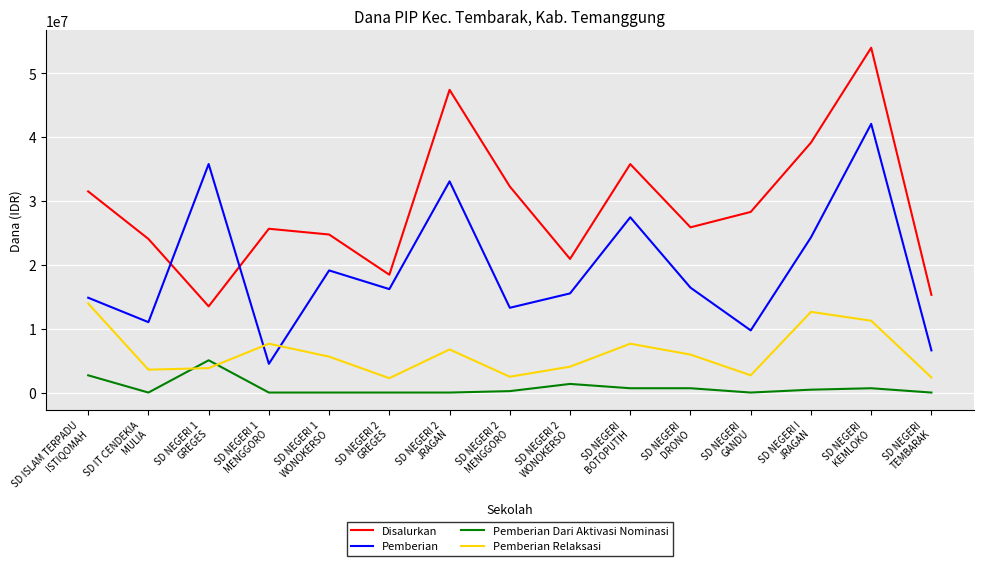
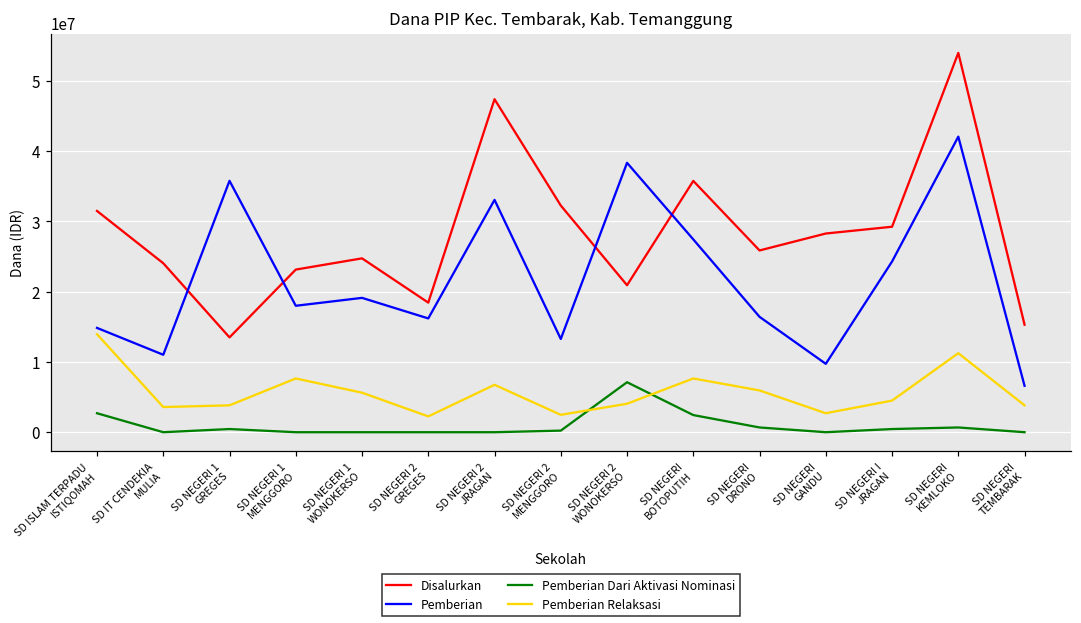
  {
    "Disalurkan": {
      "SD ISLAM TERPADU ISTIQOMAH": 32000000,
      "SD IT CENDEKIA MULIA": 24000000,
      "SD NEGERI 1 GREGES": 14000000,
-     "SD NEGERI 1 MENGGORO": 26000000,
+     "SD NEGERI 1 MENGGORO": 23000000,
      "SD NEGERI 1 WONOKERSO": 25000000,
      "SD NEGERI 2 GREGES": 18000000,
      "SD NEGERI 2 JRAGAN": 47000000,
      "SD NEGERI 2 MENGGORO": 32000000,
      "SD NEGERI 2 WONOKERSO": 21000000,
      "SD NEGERI BOTOPUTIH": 36000000,
      "SD NEGERI DRONO": 26000000,
      "SD NEGERI GANDU": 28000000,
-     "SD NEGERI I JRAGAN": 39000000,
+     "SD NEGERI I JRAGAN": 29000000,
      "SD NEGERI KEMLOKO": 54000000,
      "SD NEGERI TEMBARAK": 15000000
    },
    "Pemberian": {
      "SD ISLAM TERPADU ISTIQOMAH": 15000000,
      "SD IT CENDEKIA MULIA": 11000000,
      "SD NEGERI 1 GREGES": 36000000,
-     "SD NEGERI 1 MENGGORO": 4000000,
+     "SD NEGERI 1 MENGGORO": 18000000,
      "SD NEGERI 1 WONOKERSO": 19000000,
      "SD NEGERI 2 GREGES": 16000000,
      "SD NEGERI 2 JRAGAN": 33000000,
      "SD NEGERI 2 MENGGORO": 13000000,
-     "SD NEGERI 2 WONOKERSO": 16000000,
+     "SD NEGERI 2 WONOKERSO": 38000000,
      "SD NEGERI BOTOPUTIH": 27000000,
      "SD NEGERI DRONO": 16000000,
      "SD NEGERI GANDU": 10000000,
      "SD NEGERI I JRAGAN": 24000000,
      "SD NEGERI KEMLOKO": 42000000,
      "SD NEGERI TEMBARAK": 7000000
    },
    "Pemberian Dari Aktivasi Nominasi": {
      "SD ISLAM TERPADU ISTIQOMAH": 3000000,
      "SD IT CENDEKIA MULIA": 0,
-     "SD NEGERI 1 GREGES": 5000000,
+     "SD NEGERI 1 GREGES": 0,
      "SD NEGERI 1 MENGGORO": 0,
      "SD NEGERI 1 WONOKERSO": 0,
      "SD NEGERI 2 GREGES": 0,
      "SD NEGERI 2 JRAGAN": 0,
      "SD NEGERI 2 MENGGORO": 0,
-     "SD NEGERI 2 WONOKERSO": 1000000,
-     "SD NEGERI BOTOPUTIH": 1000000,
+     "SD NEGERI 2 WONOKERSO": 7000000,
+     "SD NEGERI BOTOPUTIH": 2000000,
      "SD NEGERI DRONO": 1000000,
      "SD NEGERI GANDU": 0,
      "SD NEGERI I JRAGAN": 0,
      "SD NEGERI KEMLOKO": 1000000,
      "SD NEGERI TEMBARAK": 0
    },
    "Pemberian Relaksasi": {
      "SD ISLAM TERPADU ISTIQOMAH": 14000000,
      "SD IT CENDEKIA MULIA": 4000000,
      "SD NEGERI 1 GREGES": 4000000,
      "SD NEGERI 1 MENGGORO": 8000000,
      "SD NEGERI 1 WONOKERSO": 6000000,
      "SD NEGERI 2 GREGES": 2000000,
      "SD NEGERI 2 JRAGAN": 7000000,
      "SD NEGERI 2 MENGGORO": 2000000,
      "SD NEGERI 2 WONOKERSO": 4000000,
      "SD NEGERI BOTOPUTIH": 8000000,
      "SD NEGERI DRONO": 6000000,
      "SD NEGERI GANDU": 3000000,
-     "SD NEGERI I JRAGAN": 13000000,
+     "SD NEGERI I JRAGAN": 5000000,
      "SD NEGERI KEMLOKO": 11000000,
-     "SD NEGERI TEMBARAK": 2000000
+     "SD NEGERI TEMBARAK": 4000000
    }
  }
